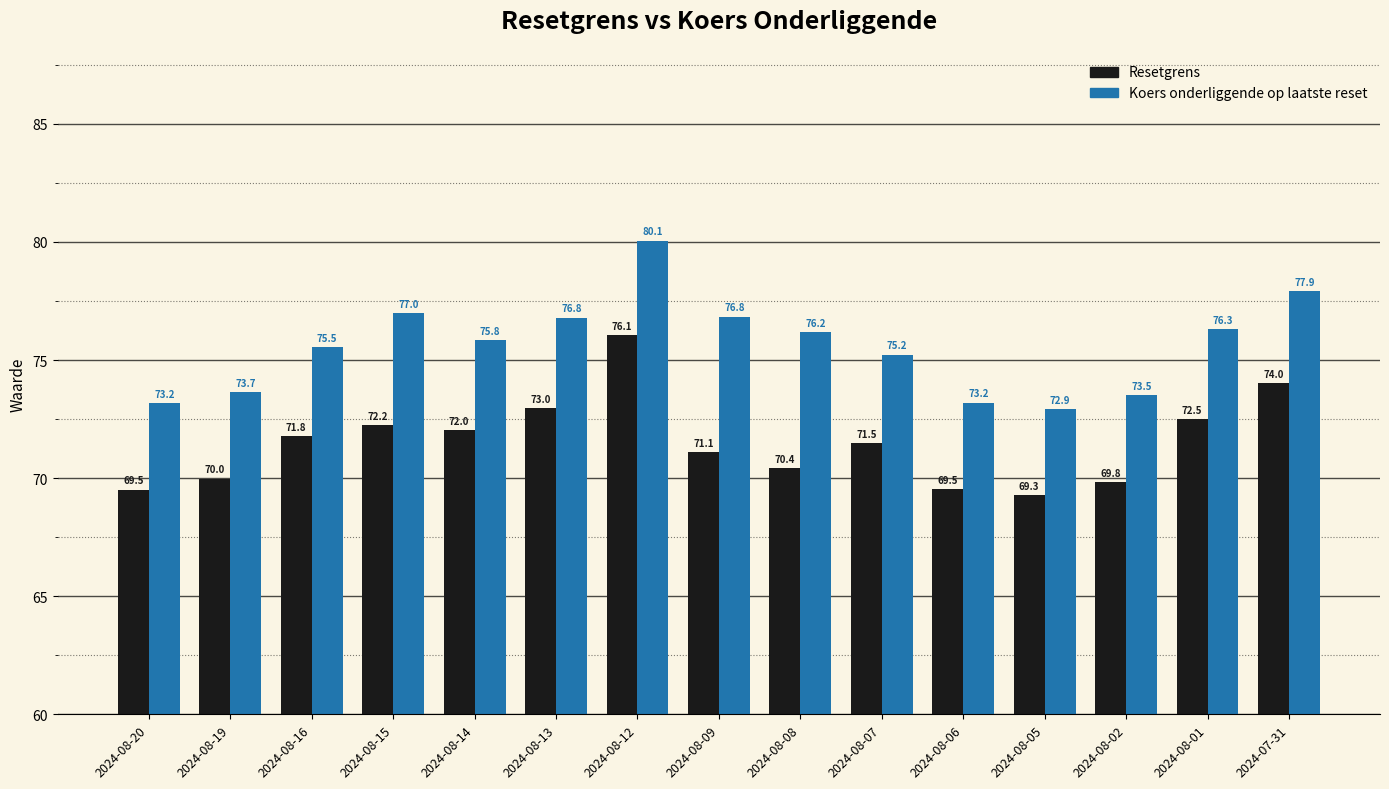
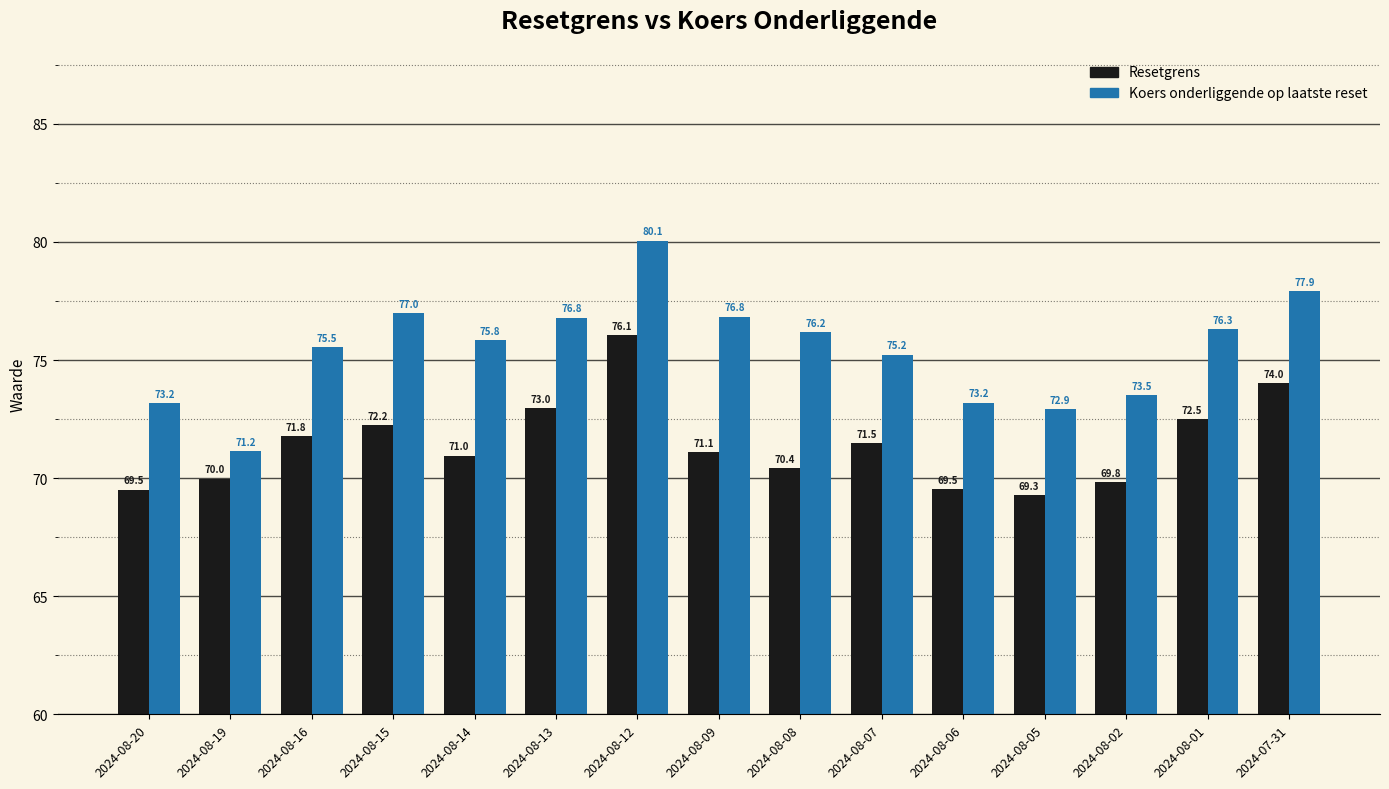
  {
    "Resetgrens": {
      "2024-08-20": 69.5,
      "2024-08-19": 70.0,
      "2024-08-16": 71.8,
      "2024-08-15": 72.2,
-     "2024-08-14": 72.0,
+     "2024-08-14": 71.0,
      "2024-08-13": 73.0,
      "2024-08-12": 76.1,
      "2024-08-09": 71.1,
      "2024-08-08": 70.4,
      "2024-08-07": 71.5,
      "2024-08-06": 69.5,
      "2024-08-05": 69.3,
      "2024-08-02": 69.8,
      "2024-08-01": 72.5,
      "2024-07-31": 74.0
    },
    "Koers onderliggende op laatste reset": {
      "2024-08-20": 73.2,
-     "2024-08-19": 73.7,
+     "2024-08-19": 71.2,
      "2024-08-16": 75.5,
      "2024-08-15": 77.0,
      "2024-08-14": 75.8,
      "2024-08-13": 76.8,
      "2024-08-12": 80.1,
      "2024-08-09": 76.8,
      "2024-08-08": 76.2,
      "2024-08-07": 75.2,
      "2024-08-06": 73.2,
      "2024-08-05": 72.9,
      "2024-08-02": 73.5,
      "2024-08-01": 76.3,
      "2024-07-31": 77.9
    }
  }
